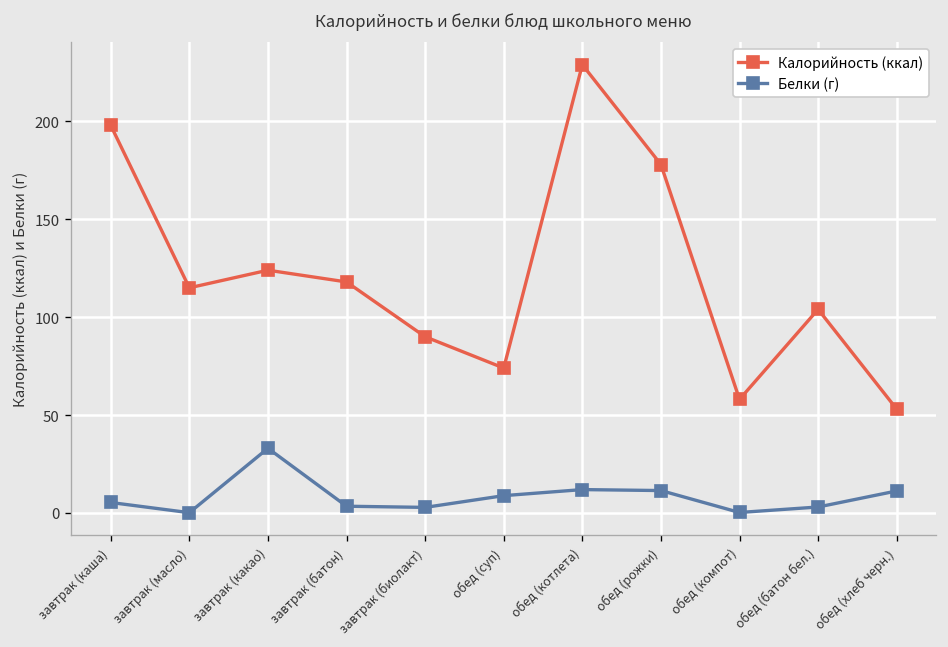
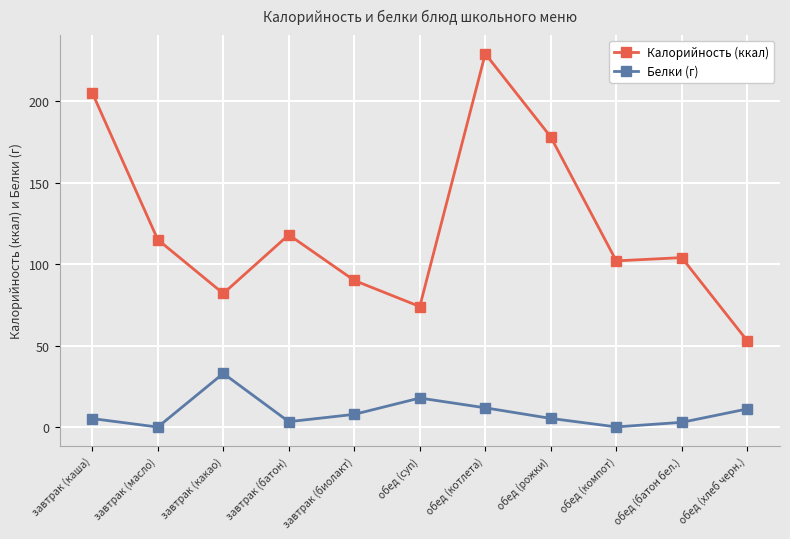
  {
    "Калорийность (ккал)": {
-     "завтрак (каша)": 198,
+     "завтрак (каша)": 205,
      "завтрак (масло)": 115,
-     "завтрак (какао)": 124,
+     "завтрак (какао)": 82,
      "завтрак (батон)": 118,
      "завтрак (биолакт)": 90,
      "обед (суп)": 74,
      "обед (котлета)": 229,
      "обед (рожки)": 178,
-     "обед (компот)": 58,
+     "обед (компот)": 102,
      "обед (батон бел.)": 104,
      "обед (хлеб черн.)": 53
    },
    "Белки (г)": {
      "завтрак (каша)": 5,
      "завтрак (масло)": 0,
      "завтрак (какао)": 33,
      "завтрак (батон)": 3,
-     "завтрак (биолакт)": 3,
-     "обед (суп)": 9,
+     "завтрак (биолакт)": 8,
+     "обед (суп)": 18,
      "обед (котлета)": 12,
-     "обед (рожки)": 11,
+     "обед (рожки)": 5,
      "обед (компот)": 0,
      "обед (батон бел.)": 3,
      "обед (хлеб черн.)": 11
    }
  }
